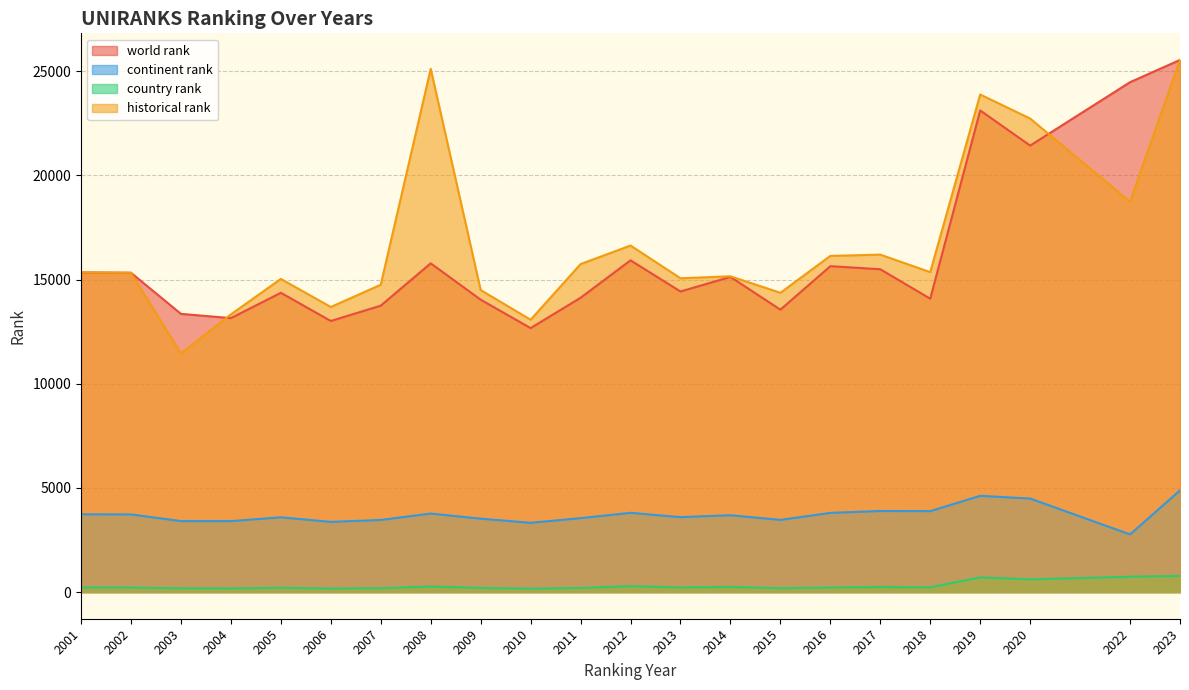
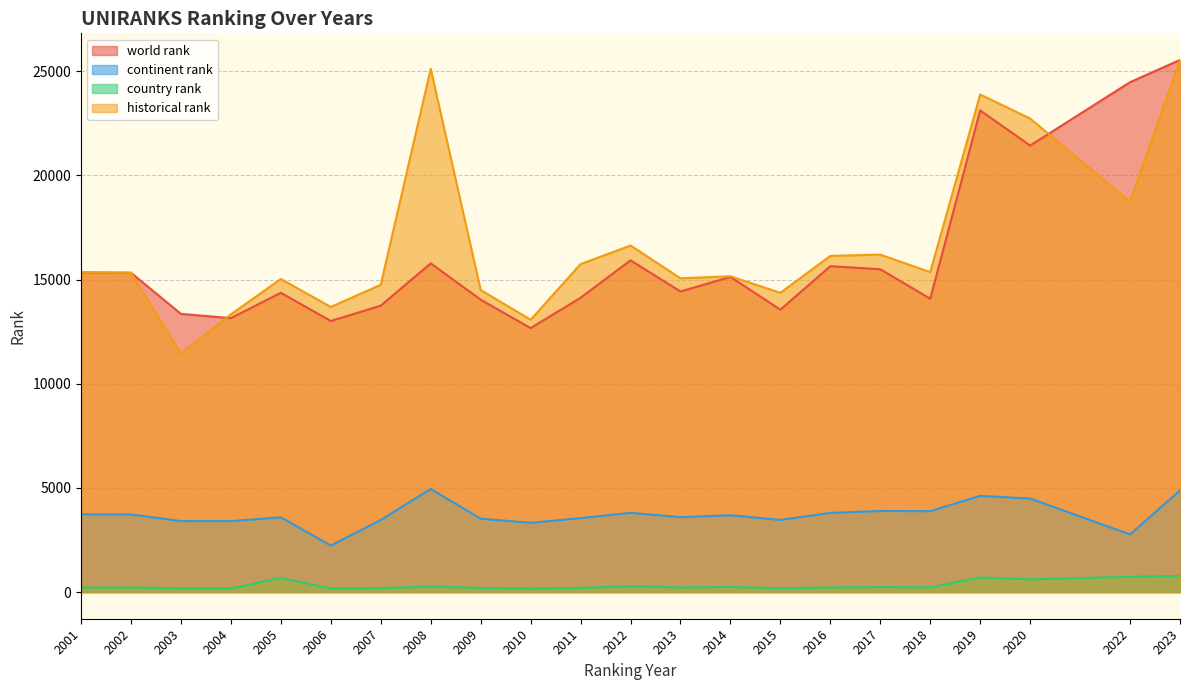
  {
    "world rank": {
      "2003": 13400,
      "2004": 13100,
      "2005": 14400,
      "2006": 13000,
      "2007": 13700,
      "2008": 15800,
      "2009": 14000,
      "2010": 12700,
      "2011": 14100,
      "2012": 15900,
      "2013": 14400,
      "2015": 13600,
      "2016": 15600,
      "2017": 15500,
      "2018": 14100,
      "2019": 23100,
      "2020": 21400,
      "2022": 24500
    },
    "continent rank": {
      "2001": 3700,
      "2002": 3700,
      "2003": 3400,
      "2004": 3400,
      "2005": 3600,
-     "2006": 3400,
+     "2006": 2200,
      "2007": 3500,
-     "2008": 3800,
+     "2008": 5000,
      "2009": 3500,
      "2010": 3300,
      "2011": 3600,
      "2012": 3800,
      "2013": 3600,
      "2014": 3700,
      "2015": 3500,
      "2016": 3800,
      "2017": 3900,
      "2018": 3900,
      "2019": 4600,
      "2020": 4500,
      "2022": 2800,
      "2023": 4900
    },
    "country rank": {
      "2001": 200,
      "2002": 200,
      "2003": 200,
      "2004": 200,
-     "2005": 200,
+     "2005": 700,
      "2006": 200,
      "2007": 200,
      "2008": 300,
      "2009": 200,
      "2010": 200,
      "2011": 200,
      "2012": 300,
      "2013": 200,
      "2014": 200,
      "2015": 200,
      "2016": 200,
      "2017": 200,
      "2018": 200,
      "2019": 700,
      "2020": 600,
      "2022": 700,
      "2023": 800
    },
    "historical rank": {
      "2003": 11400,
      "2004": 13300,
      "2005": 15000,
      "2006": 13700,
      "2007": 14800,
      "2008": 25100,
      "2009": 14500,
      "2010": 13100,
      "2011": 15700,
      "2012": 16600,
      "2013": 15100,
      "2015": 14400,
      "2016": 16100,
      "2017": 16200,
      "2018": 15400,
      "2019": 23900,
      "2020": 22700,
      "2022": 18700
    }
  }
